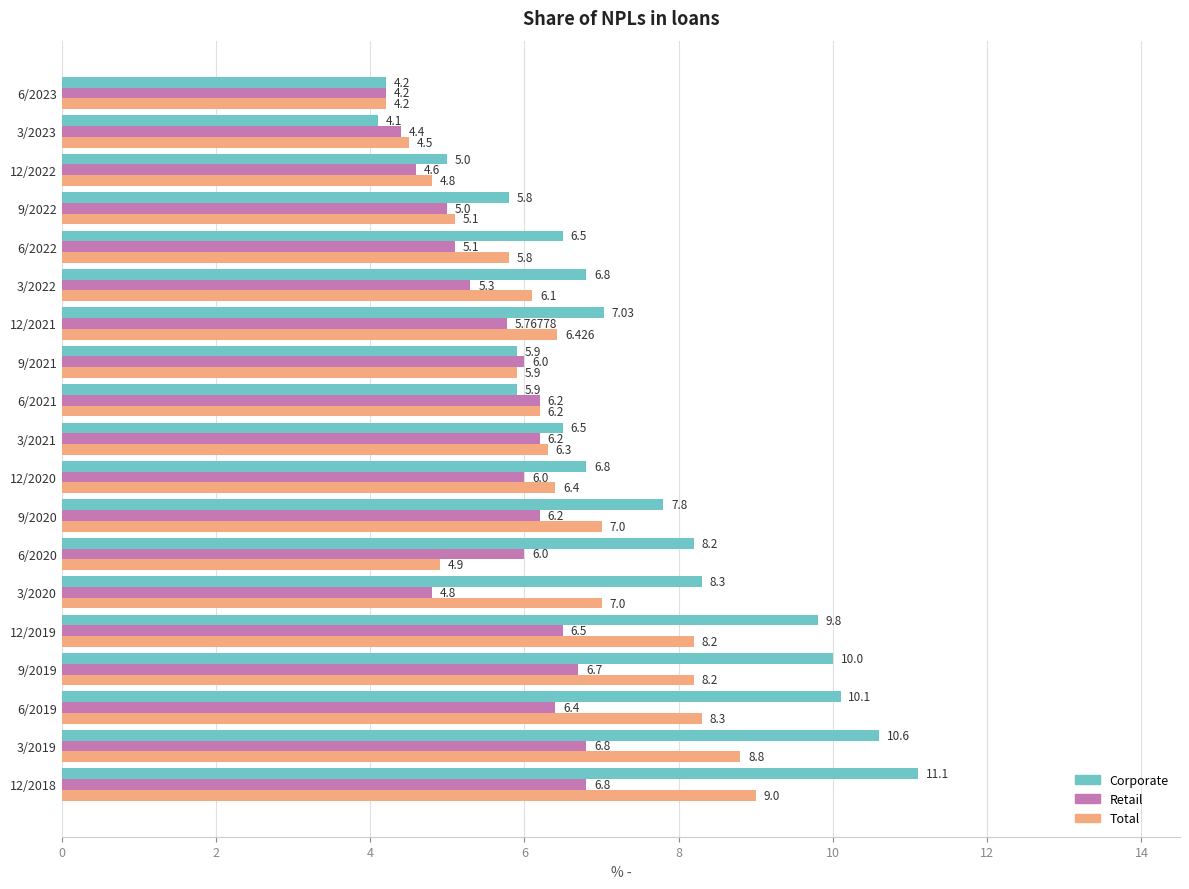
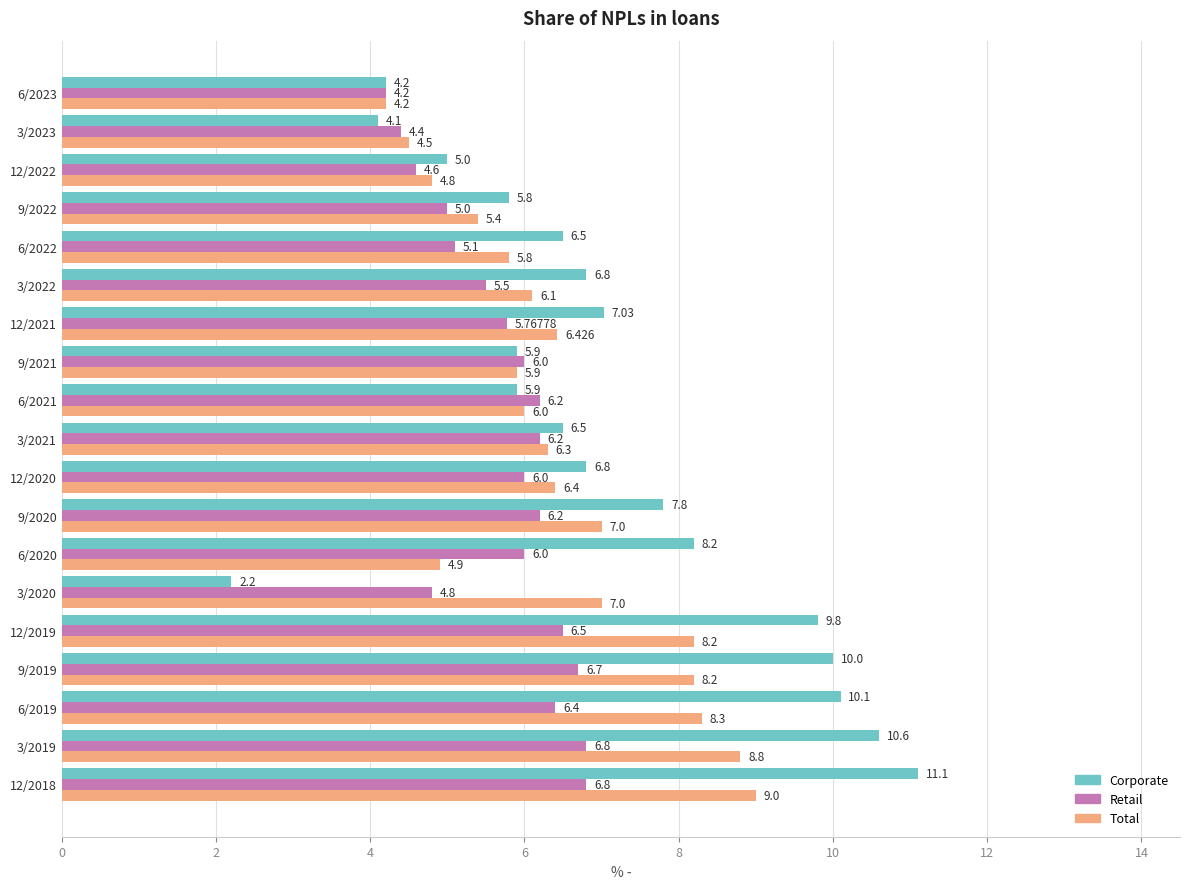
  {
    "Corporate": {
      "3/2023": 4.1,
      "12/2022": 5.0,
      "9/2022": 5.8,
      "6/2022": 6.5,
      "3/2022": 6.8,
      "12/2021": 7.03,
      "9/2021": 5.9,
      "6/2021": 5.9,
      "3/2021": 6.5,
      "12/2020": 6.8,
      "9/2020": 7.8,
      "6/2020": 8.2,
-     "3/2020": 8.3,
+     "3/2020": 2.2,
      "12/2019": 9.8,
      "9/2019": 10.0,
      "6/2019": 10.1,
      "3/2019": 10.6,
      "12/2018": 11.1
    },
    "Retail": {
      "3/2023": 4.4,
      "12/2022": 4.6,
      "9/2022": 5.0,
      "6/2022": 5.1,
-     "3/2022": 5.3,
+     "3/2022": 5.5,
      "12/2021": 5.76778,
      "9/2021": 6.0,
      "3/2021": 6.2,
      "12/2020": 6.0,
      "9/2020": 6.2,
      "6/2020": 6.0,
      "3/2020": 4.8,
      "12/2019": 6.5,
      "9/2019": 6.7,
      "6/2019": 6.4,
      "3/2019": 6.8,
      "12/2018": 6.8
    },
    "Total": {
      "3/2023": 4.5,
      "12/2022": 4.8,
-     "9/2022": 5.1,
+     "9/2022": 5.4,
      "6/2022": 5.8,
      "3/2022": 6.1,
      "12/2021": 6.426,
      "9/2021": 5.9,
-     "6/2021": 6.2,
+     "6/2021": 6.0,
      "3/2021": 6.3,
      "12/2020": 6.4,
      "9/2020": 7.0,
      "6/2020": 4.9,
      "3/2020": 7.0,
      "12/2019": 8.2,
      "9/2019": 8.2,
      "6/2019": 8.3,
      "3/2019": 8.8,
      "12/2018": 9.0
    }
  }
